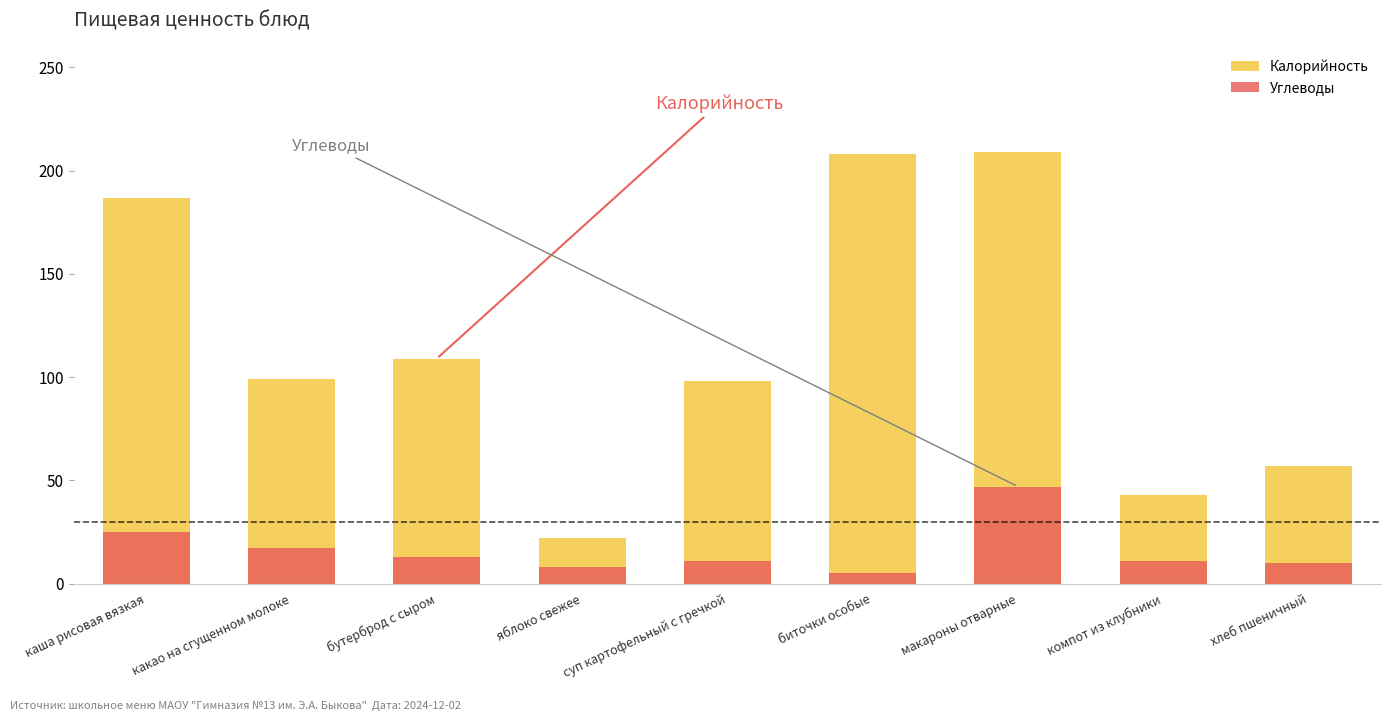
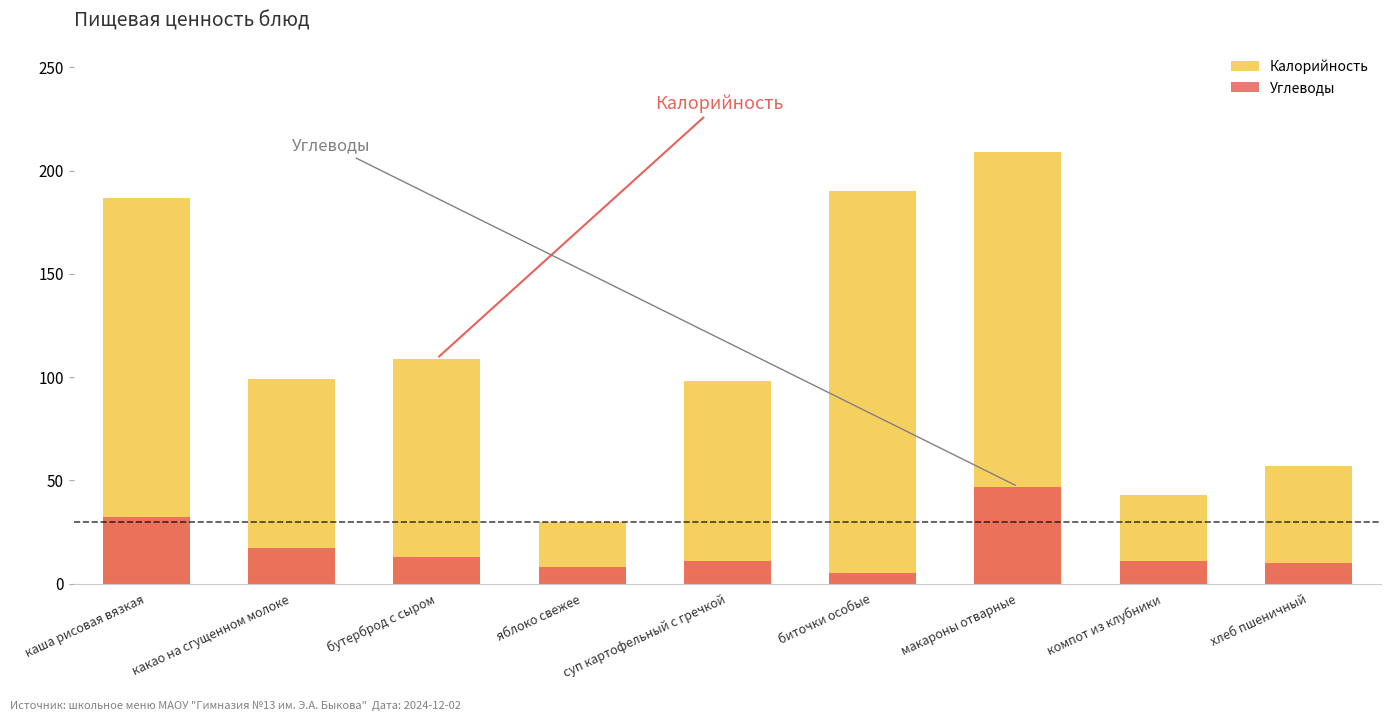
  {
    "Калорийность": {
      "каша рисовая вязкая": 187,
      "какао на сгущенном молоке": 99,
      "бутерброд с сыром": 109,
-     "яблоко свежее": 22,
+     "яблоко свежее": 30,
      "суп картофельный с гречкой": 98,
-     "биточки особые": 208,
+     "биточки особые": 190,
      "макароны отварные": 209,
      "компот из клубники": 43,
      "хлеб пшеничный": 57
    },
    "Углеводы": {
-     "каша рисовая вязкая": 25
+     "каша рисовая вязкая": 32
    }
  }
